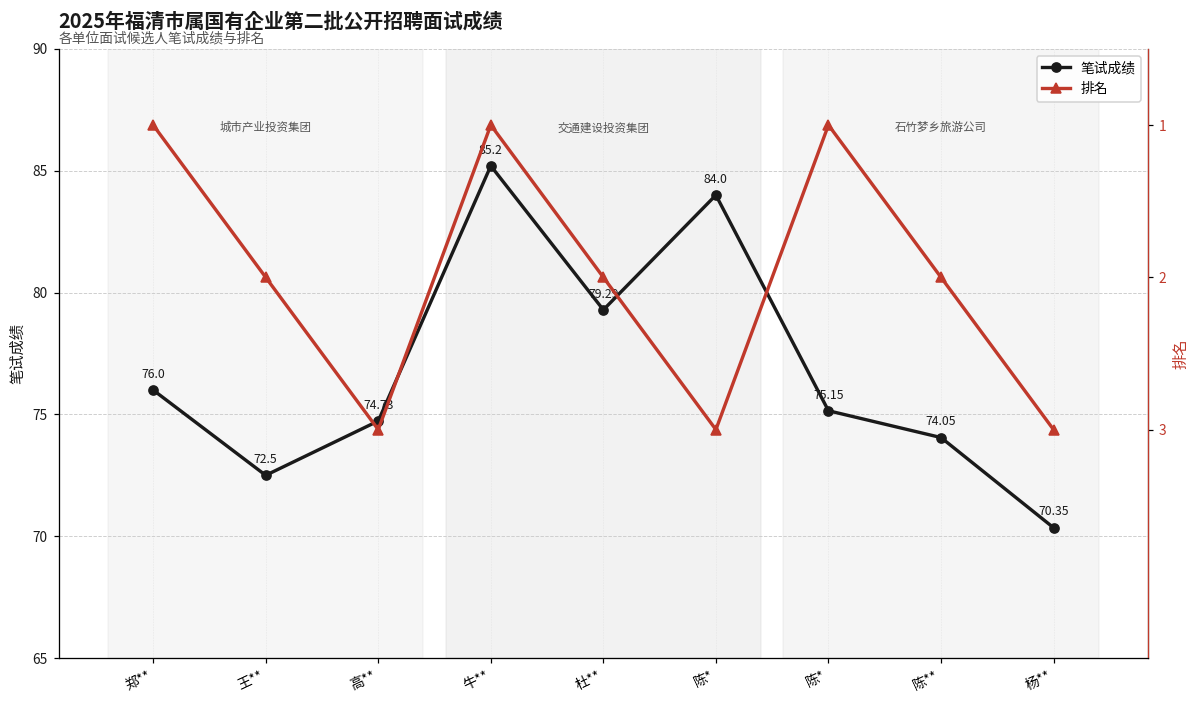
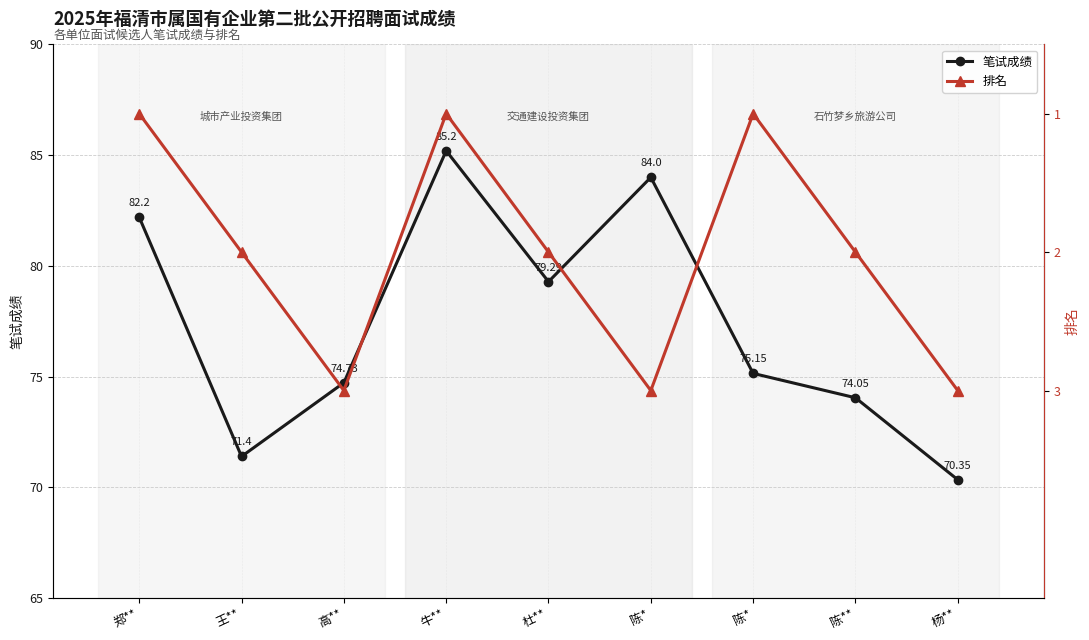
  {
    "笔试成绩": {
-     "郑**": 76.0,
-     "王**": 72.5,
+     "郑**": 82.2,
+     "王**": 71.4,
      "高**": 74.73,
      "牛**": 85.2,
      "杜**": 79.29,
      "陈**": 74.05,
      "杨**": 70.35
    }
  }
